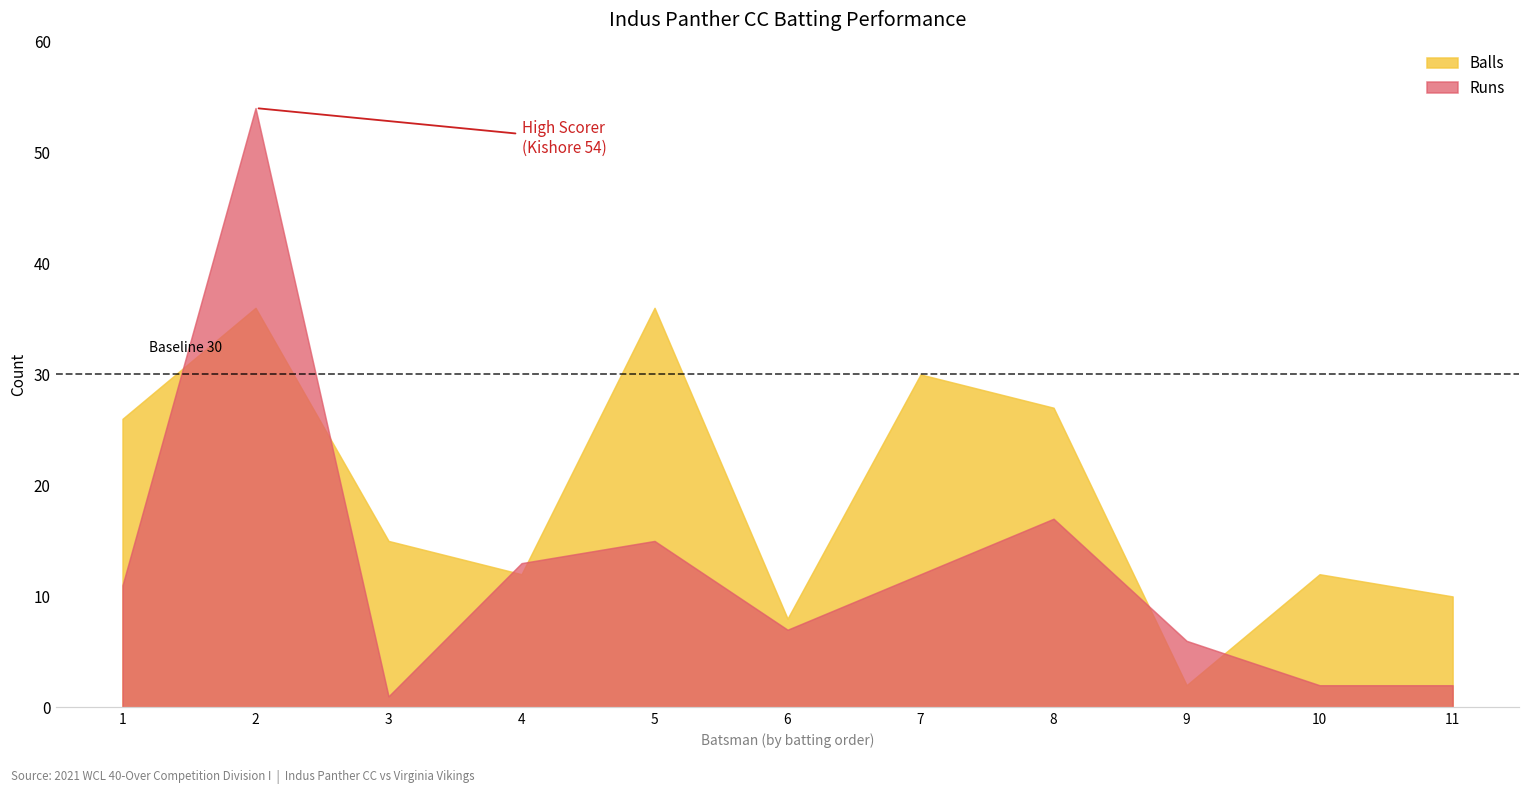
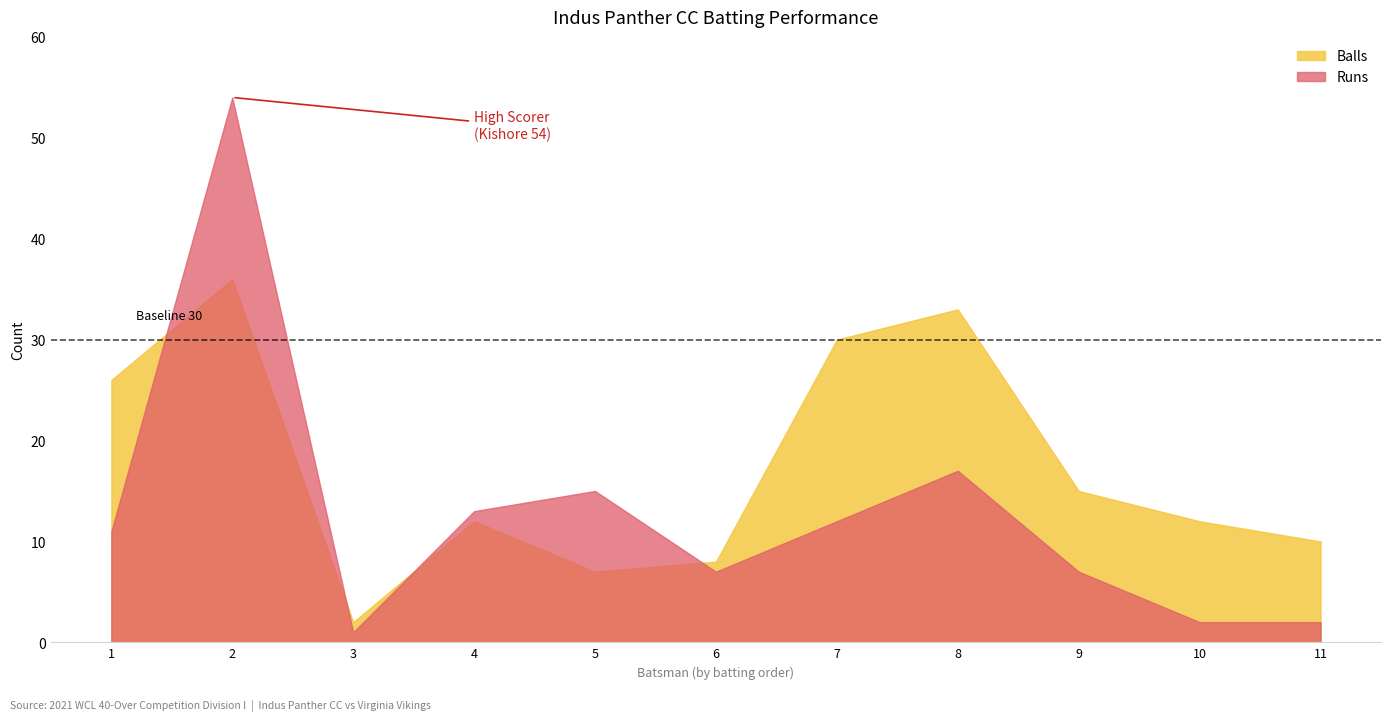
  {
    "Balls": {
      "1": 26,
      "2": 36,
-     "3": 15,
+     "3": 2,
      "4": 12,
-     "5": 36,
+     "5": 7,
      "6": 8,
      "7": 30,
-     "8": 27,
-     "9": 2,
+     "8": 33,
+     "9": 15,
      "10": 12,
      "11": 10
    },
    "Runs": {
      "1": 11,
      "3": 1,
      "4": 13,
      "5": 15,
      "6": 7,
      "7": 12,
      "8": 17,
-     "9": 6,
+     "9": 7,
      "10": 2,
      "11": 2
    }
  }
